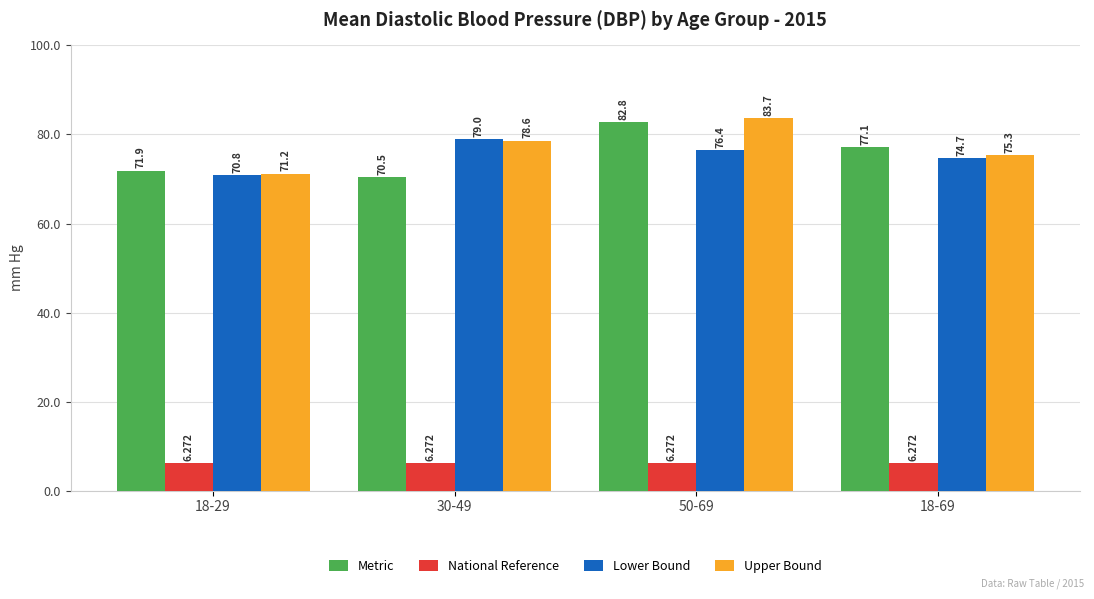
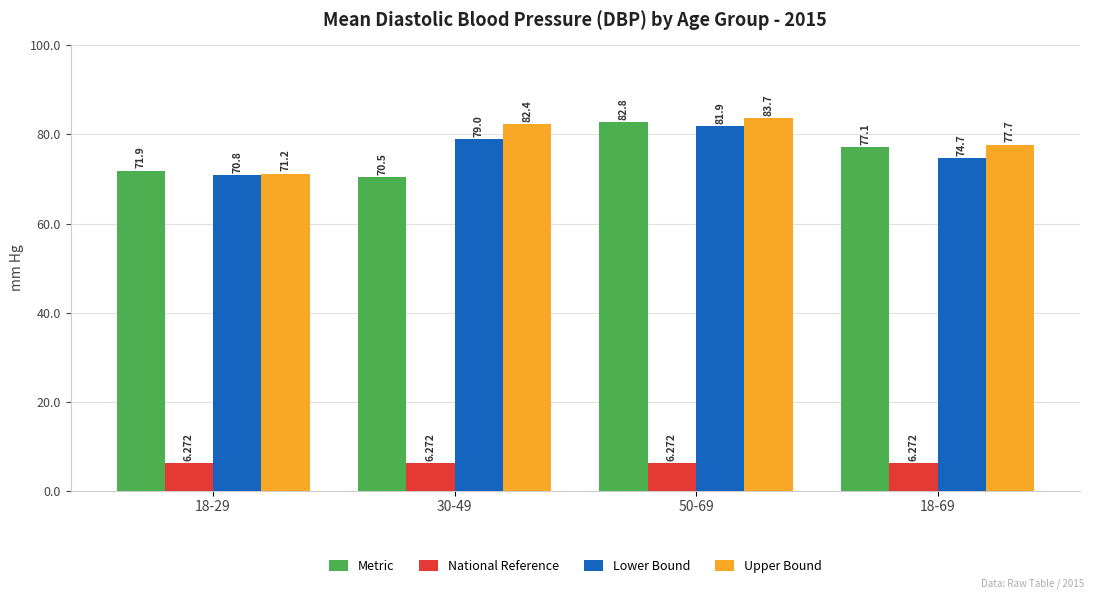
  {
    "Metric": {
      "18-29": 71.9,
      "30-49": 70.5,
      "50-69": 82.8,
      "18-69": 77.1
    },
    "National Reference": {
      "18-29": 6.272,
      "30-49": 6.272,
      "50-69": 6.272,
      "18-69": 6.272
    },
    "Lower Bound": {
      "18-29": 70.8,
      "30-49": 79.0,
-     "50-69": 76.4,
+     "50-69": 81.9,
      "18-69": 74.7
    },
    "Upper Bound": {
      "18-29": 71.2,
-     "30-49": 78.6,
+     "30-49": 82.4,
      "50-69": 83.7,
-     "18-69": 75.3
+     "18-69": 77.7
    }
  }
